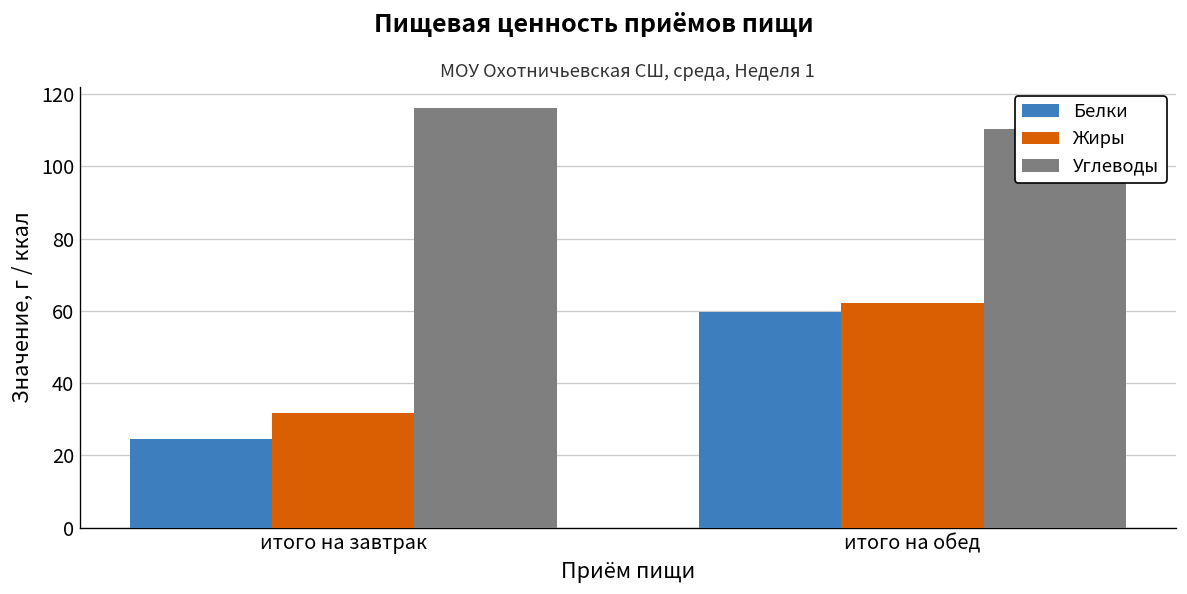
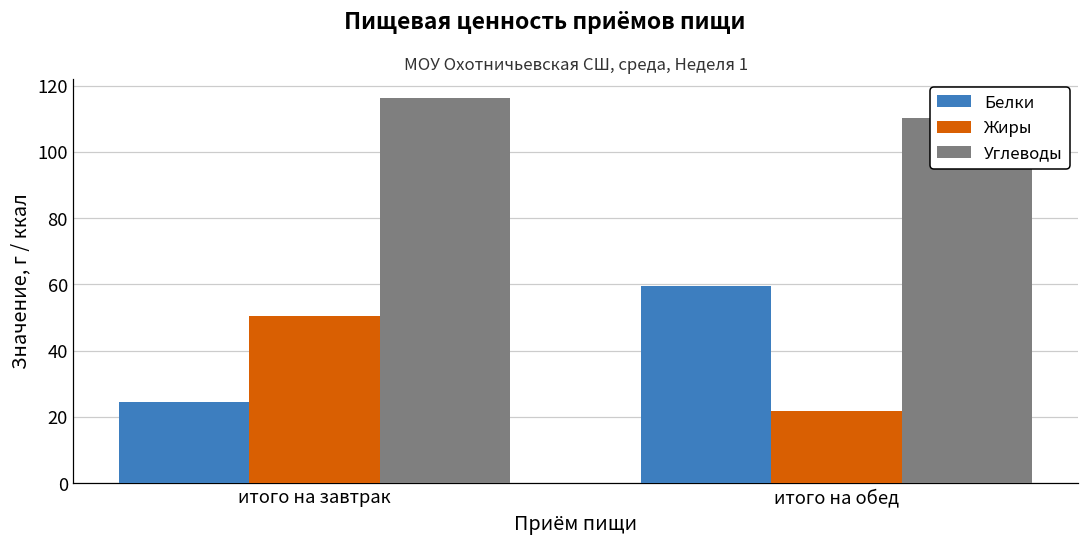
  {
    "Белки": {
      "итого на завтрак": 25,
      "итого на обед": 60
    },
    "Жиры": {
-     "итого на завтрак": 32,
-     "итого на обед": 62
+     "итого на завтрак": 50,
+     "итого на обед": 22
    },
    "Углеводы": {
      "итого на завтрак": 116
    }
  }
